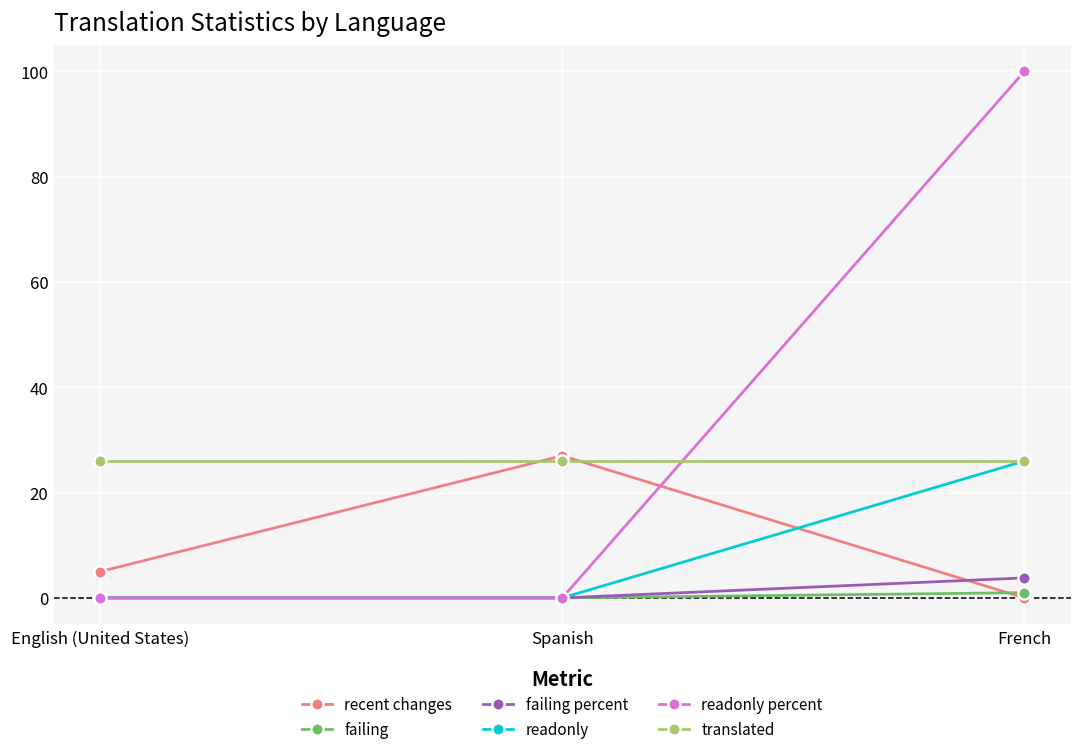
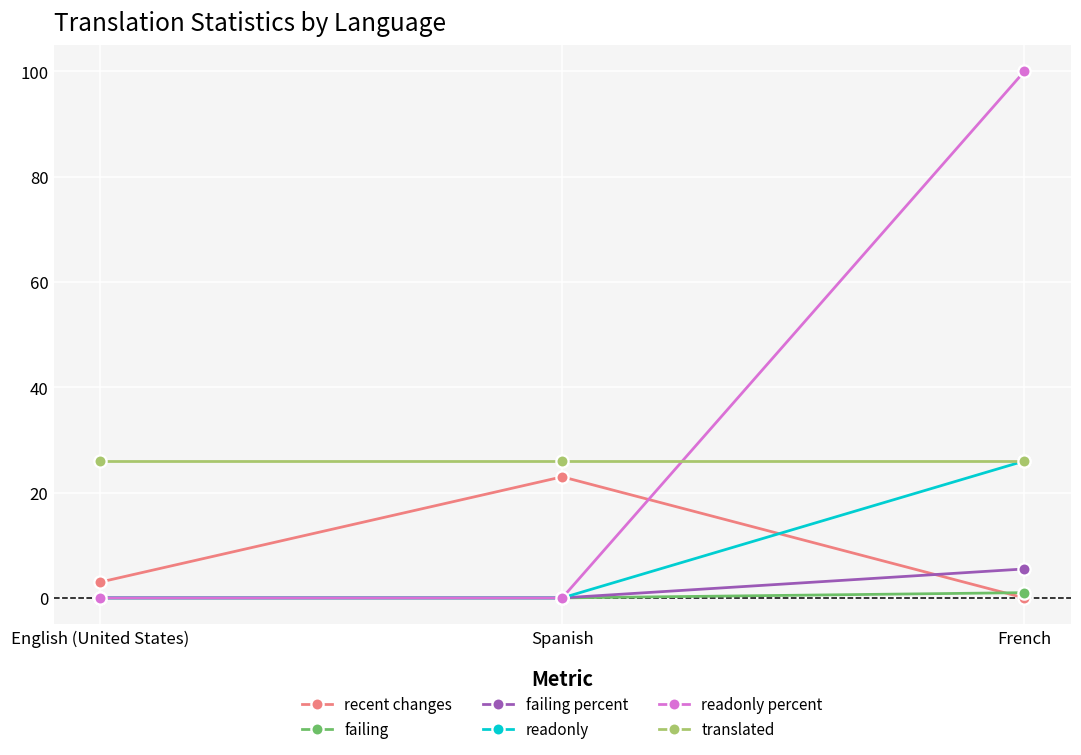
  {
    "recent changes": {
-     "English (United States)": 5,
-     "Spanish": 27,
+     "English (United States)": 3,
+     "Spanish": 23,
      "French": 0
    },
    "failing percent": {
-     "French": 4
+     "French": 6
    },
    "readonly percent": {
      "French": 100
    }
  }
